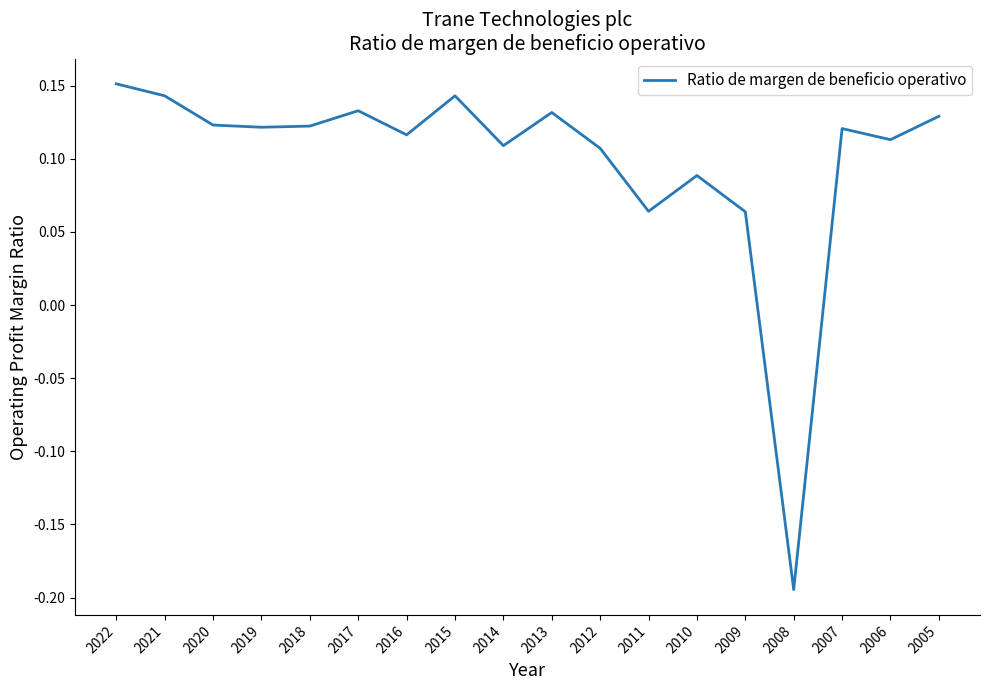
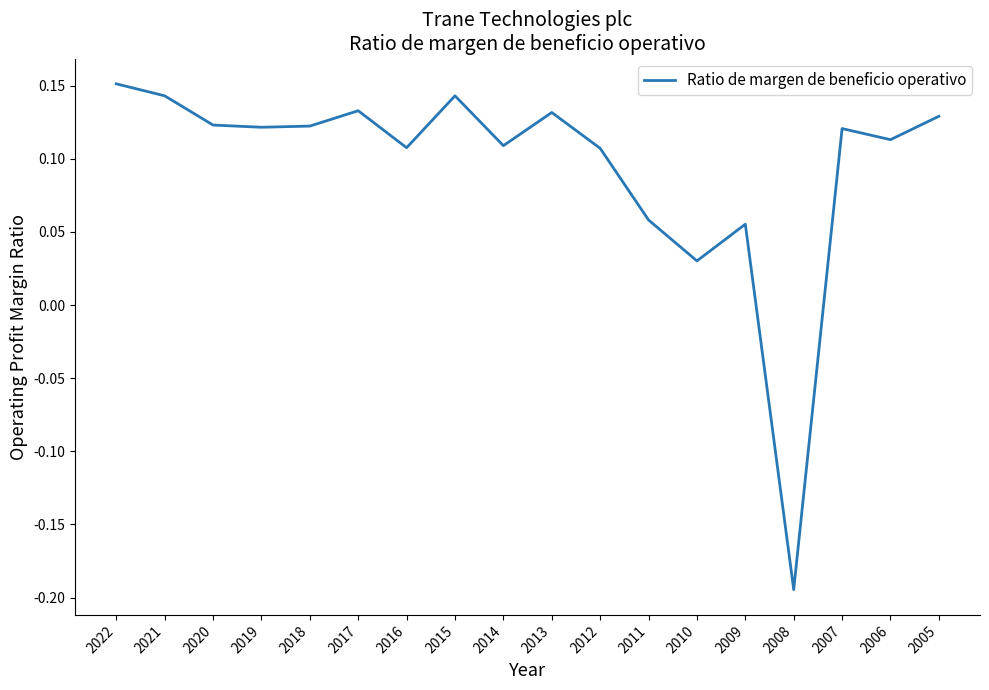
  {
    "2022": 0.151,
    "2021": 0.143,
    "2020": 0.123,
    "2019": 0.122,
    "2018": 0.122,
    "2017": 0.133,
-   "2016": 0.116,
+   "2016": 0.108,
    "2015": 0.143,
    "2014": 0.109,
    "2013": 0.132,
    "2012": 0.107,
-   "2011": 0.064,
-   "2010": 0.089,
-   "2009": 0.064,
+   "2011": 0.058,
+   "2010": 0.030,
+   "2009": 0.055,
    "2008": -0.195,
    "2007": 0.121,
    "2006": 0.113,
    "2005": 0.129
  }
